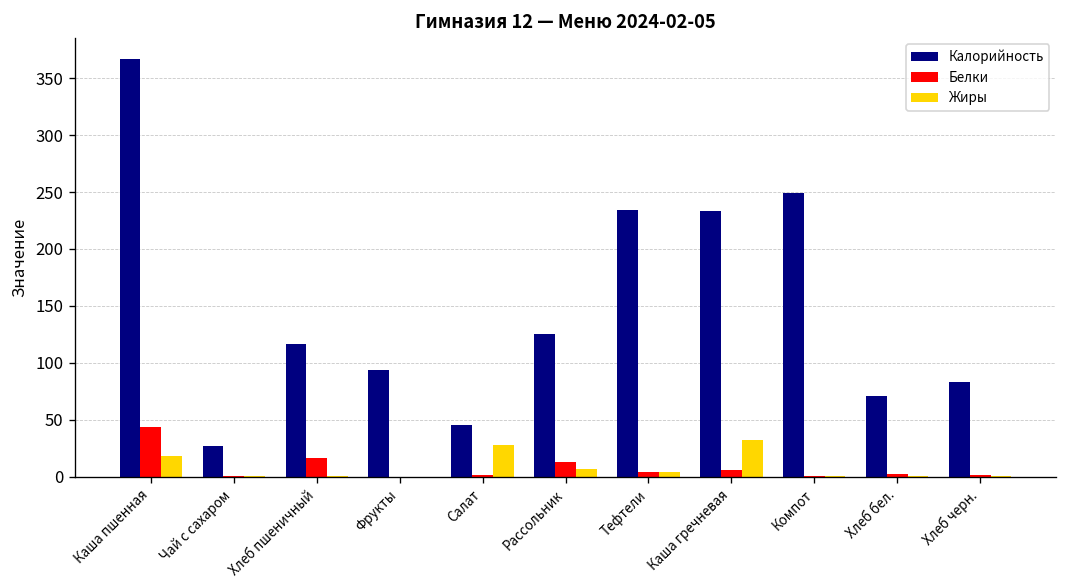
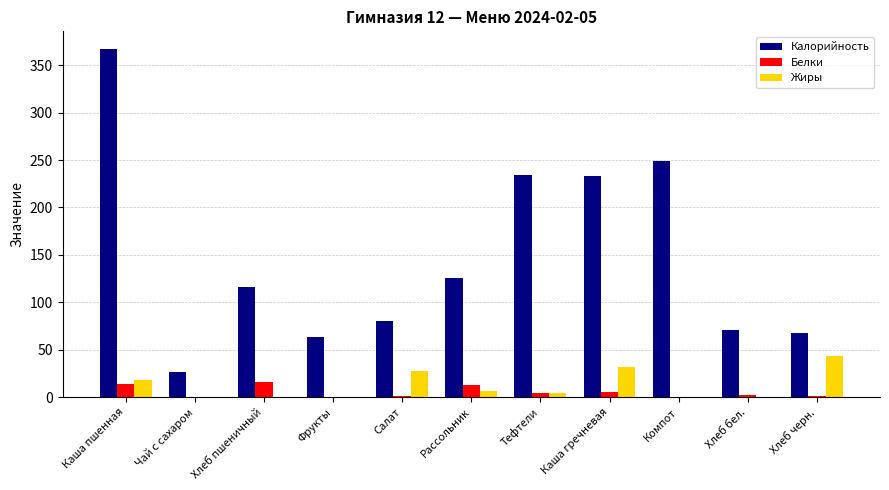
  {
    "Калорийность": {
      "Каша пшенная": 370,
      "Чай с сахаром": 30,
      "Хлеб пшеничный": 120,
-     "Фрукты": 90,
-     "Салат": 50,
+     "Фрукты": 60,
+     "Салат": 80,
      "Рассольник": 130,
      "Тефтели": 230,
      "Каша гречневая": 230,
      "Компот": 250,
      "Хлеб бел.": 70,
-     "Хлеб черн.": 80
+     "Хлеб черн.": 70
    },
    "Белки": {
-     "Каша пшенная": 40,
+     "Каша пшенная": 10,
      "Хлеб пшеничный": 20,
      "Фрукты": 0,
      "Рассольник": 10,
      "Тефтели": 0,
      "Каша гречневая": 10
    },
    "Жиры": {
      "Каша пшенная": 20,
      "Фрукты": 0,
      "Салат": 30,
      "Рассольник": 10,
      "Тефтели": 0,
      "Каша гречневая": 30,
-     "Хлеб черн.": 0
+     "Хлеб черн.": 40
    }
  }
